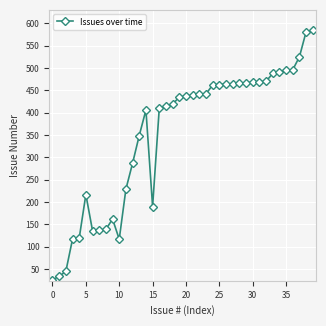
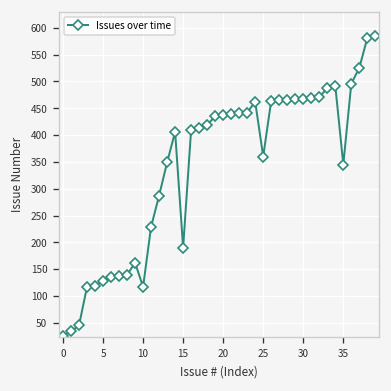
  {
    "0": 30,
-   "5": 220,
+   "5": 130,
    "10": 120,
    "15": 190,
    "20": 440,
-   "25": 460,
+   "25": 360,
    "30": 470,
-   "35": 500
+   "35": 350
  }
